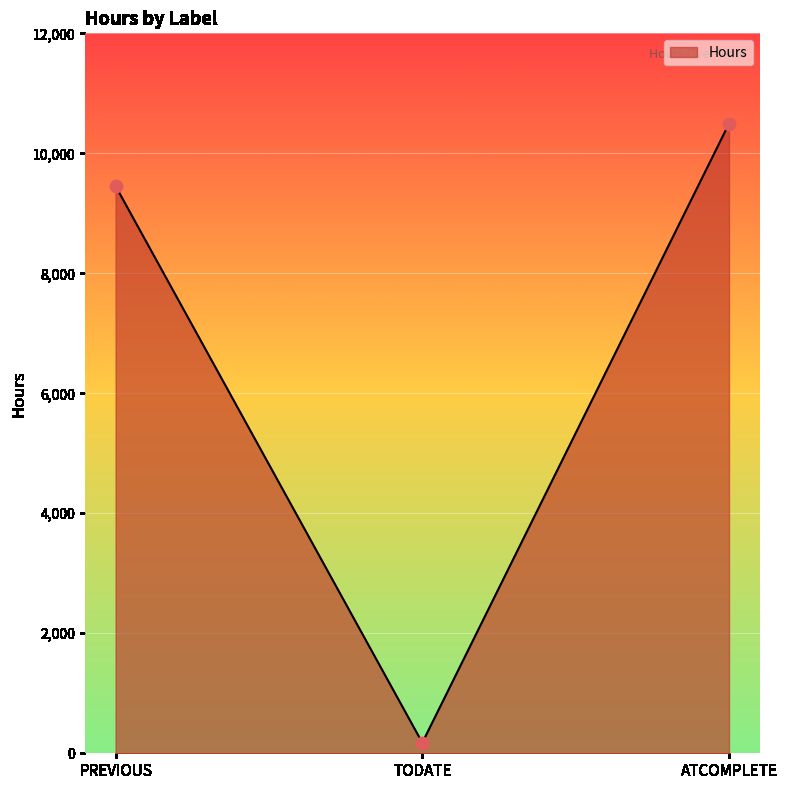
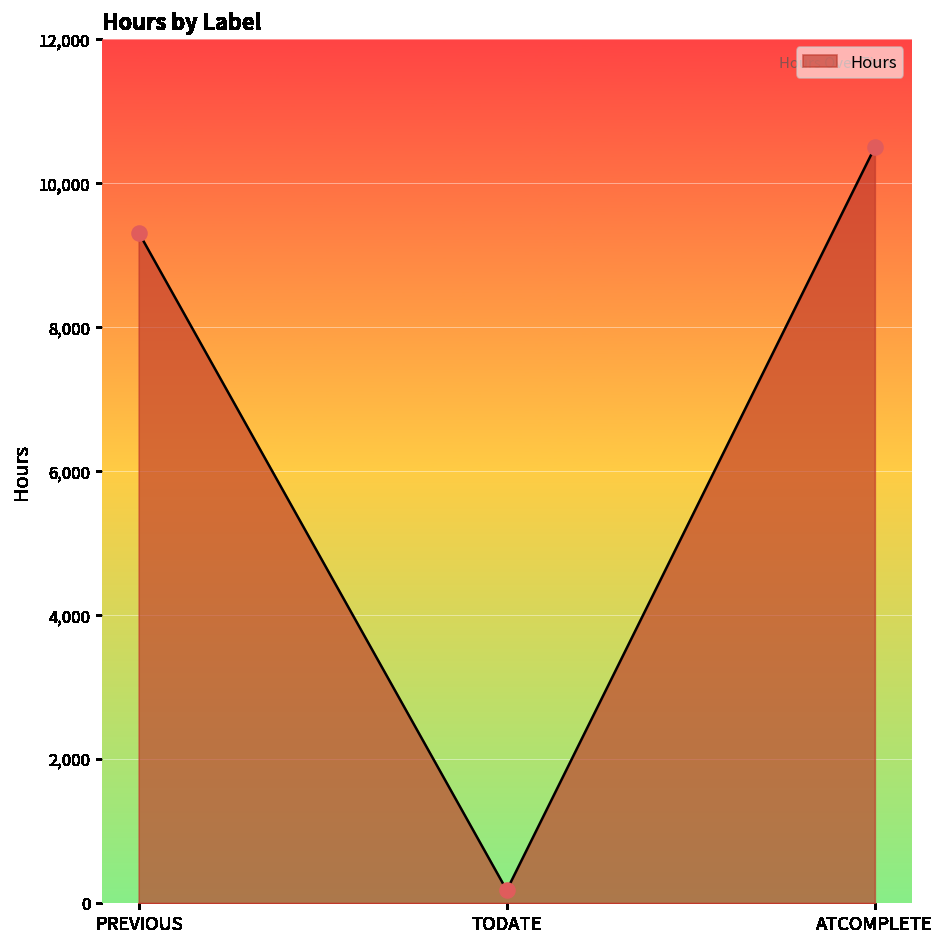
  {
-   "PREVIOUS": "9,500",
+   "PREVIOUS": "9,300",
    "TODATE": "200",
    "ATCOMPLETE": "10,500"
  }
